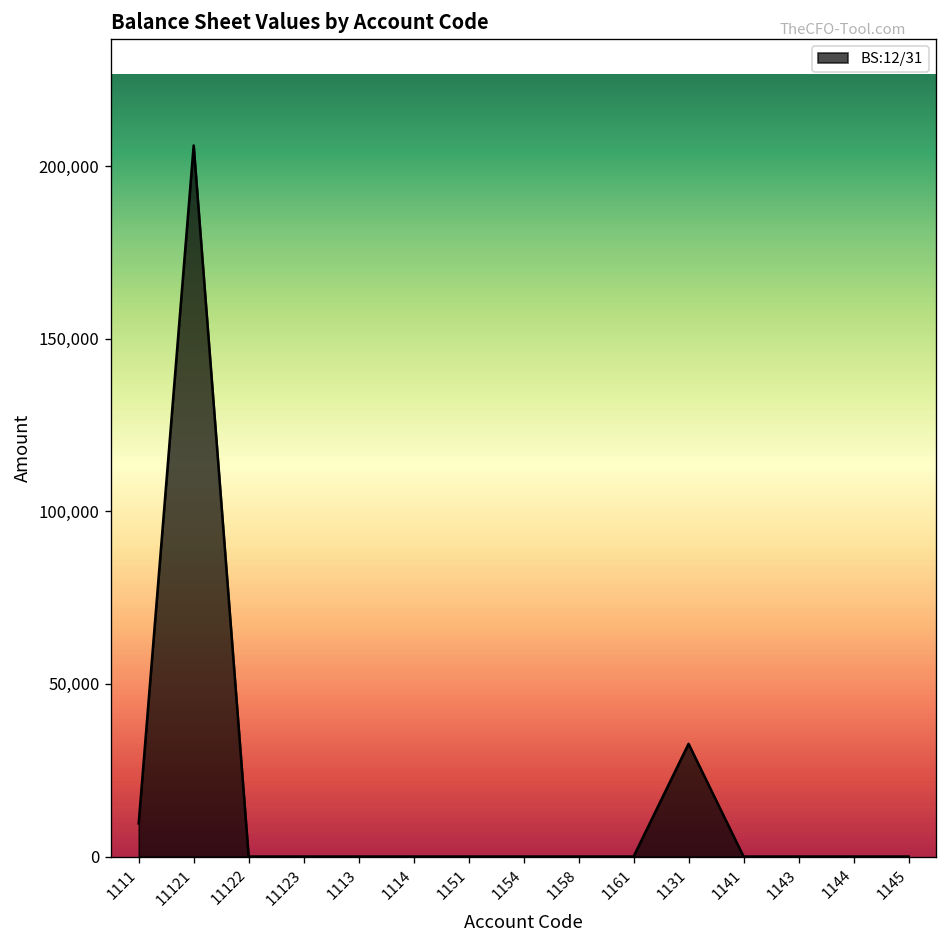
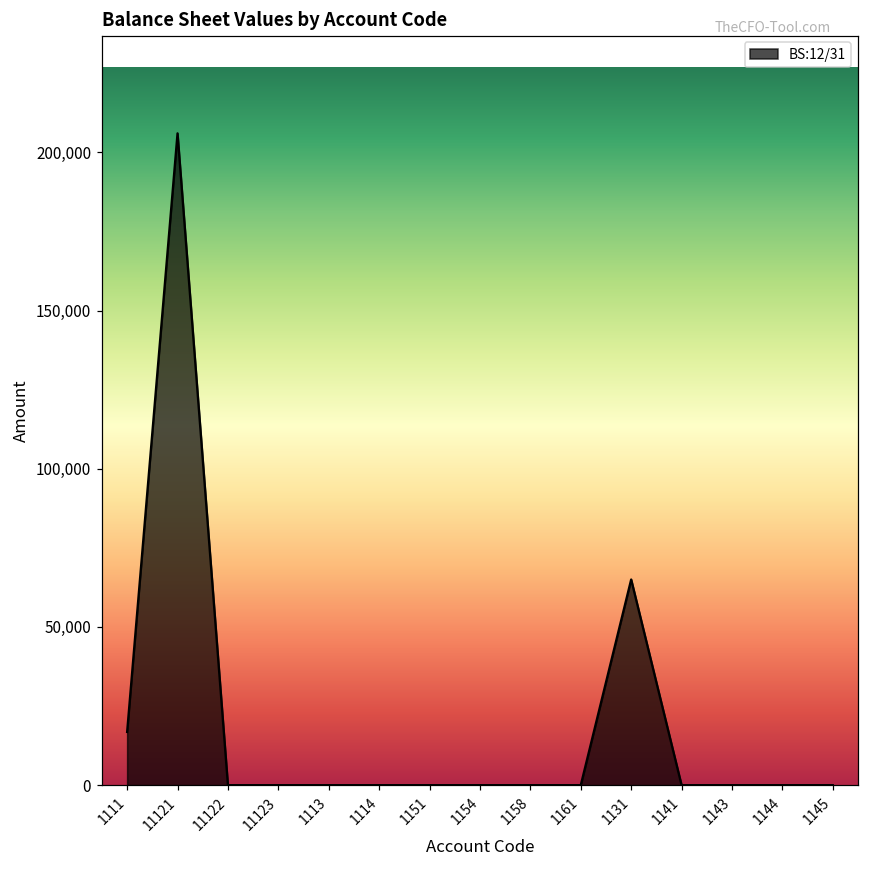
  {
-   "1111": "10,000",
+   "1111": "17,000",
    "11121": "206,000",
    "11122": "0",
    "11123": "0",
    "1113": "0",
    "1114": "0",
    "1151": "0",
    "1154": "0",
    "1158": "0",
    "1161": "0",
-   "1131": "33,000",
+   "1131": "65,000",
    "1141": "0",
    "1143": "0",
    "1144": "0",
    "1145": "0"
  }
